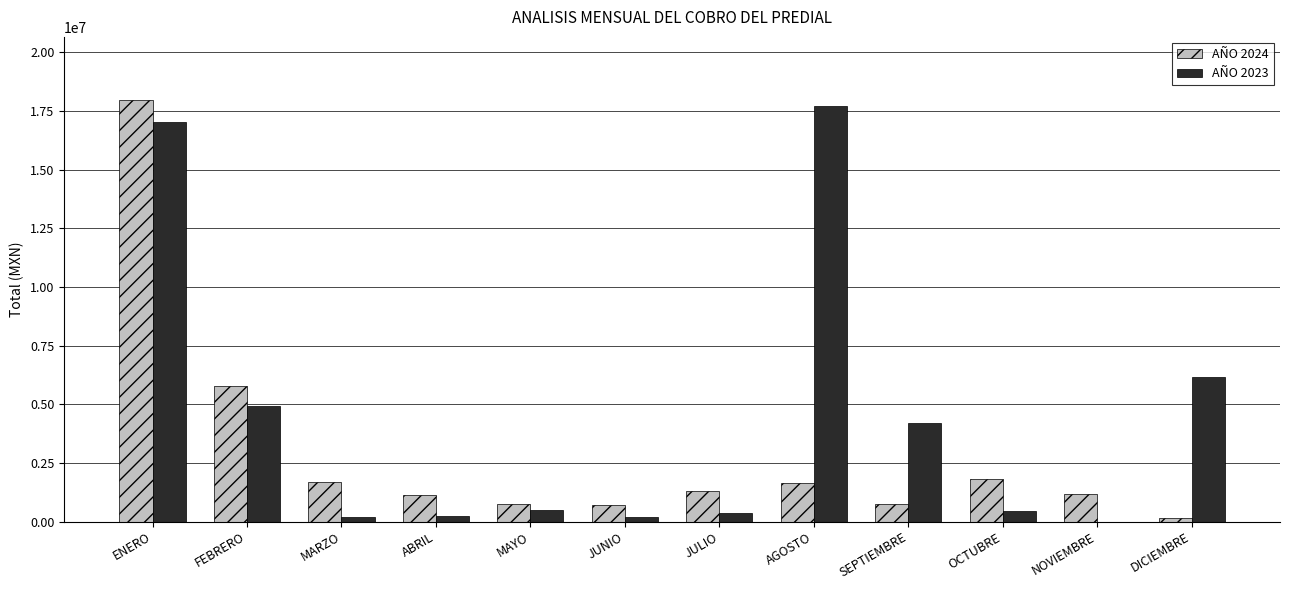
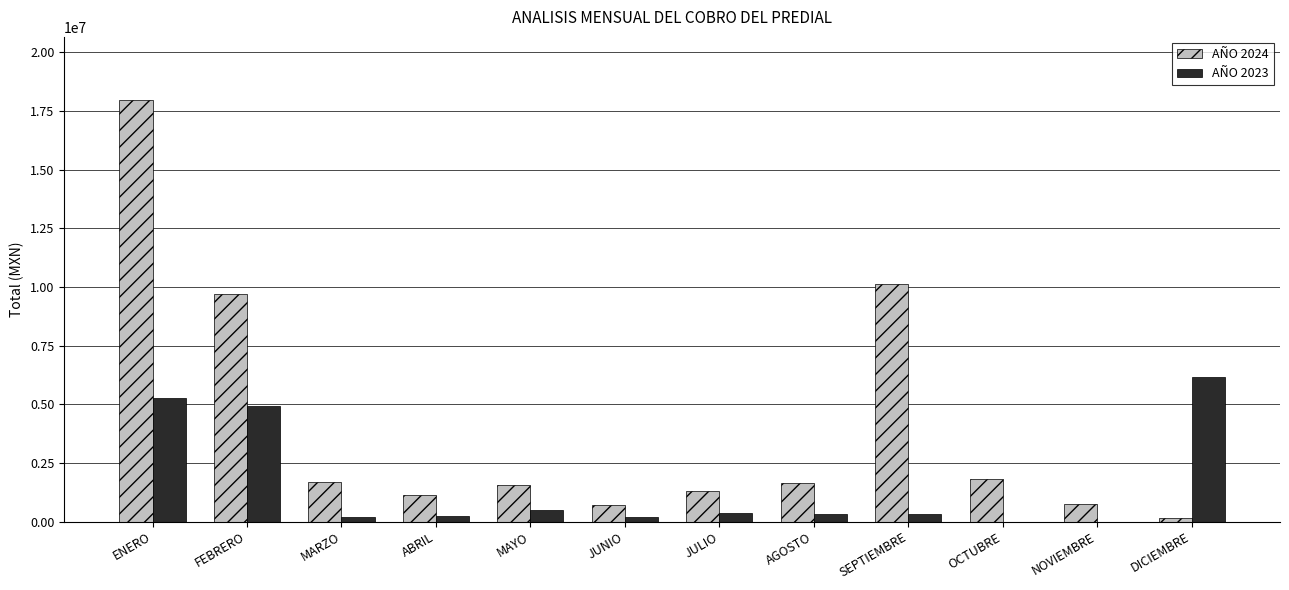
  {
    "AÑO 2024": {
      "ENERO": 18000000,
-     "FEBRERO": 5800000,
+     "FEBRERO": 9700000,
      "MARZO": 1700000,
      "ABRIL": 1200000,
-     "MAYO": 800000,
+     "MAYO": 1600000,
      "JUNIO": 700000,
      "JULIO": 1300000,
      "AGOSTO": 1600000,
-     "SEPTIEMBRE": 800000,
+     "SEPTIEMBRE": 10100000,
      "OCTUBRE": 1800000,
-     "NOVIEMBRE": 1200000,
+     "NOVIEMBRE": 700000,
      "DICIEMBRE": 200000
    },
    "AÑO 2023": {
-     "ENERO": 17000000,
+     "ENERO": 5300000,
      "FEBRERO": 4900000,
      "MARZO": 200000,
      "ABRIL": 200000,
      "MAYO": 500000,
      "JUNIO": 200000,
      "JULIO": 400000,
-     "AGOSTO": 17700000,
-     "SEPTIEMBRE": 4200000,
-     "OCTUBRE": 400000,
+     "AGOSTO": 300000,
+     "SEPTIEMBRE": 300000,
+     "OCTUBRE": 0,
      "NOVIEMBRE": 0,
      "DICIEMBRE": 6100000
    }
  }
